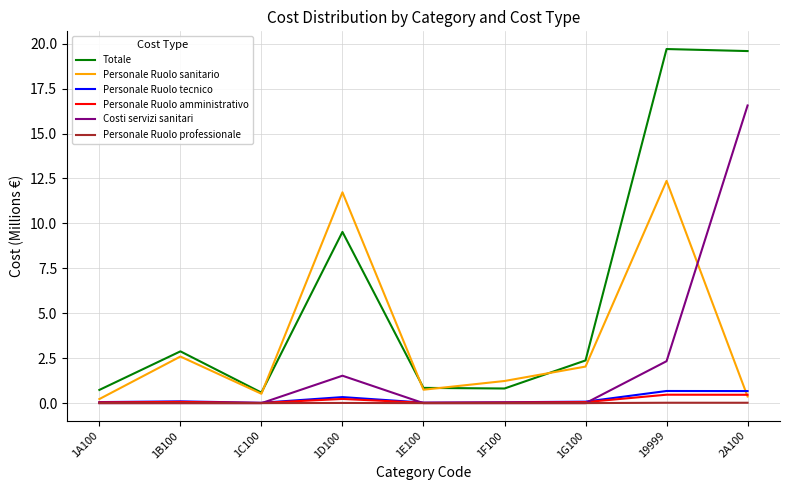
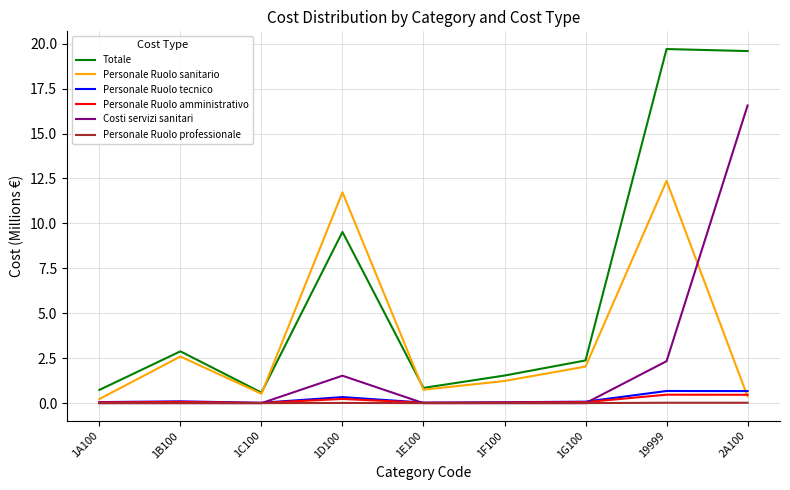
  {
    "Totale": {
      "1A100": 0.7,
      "1B100": 2.9,
      "1D100": 9.5,
-     "1F100": 0.8,
+     "1F100": 1.5,
      "1G100": 2.4,
      "19999": 19.7,
      "2A100": 19.6
    },
    "Personale Ruolo sanitario": {
      "1A100": 0.2,
      "1B100": 2.6,
      "1D100": 11.7,
      "1F100": 1.2,
      "1G100": 2.0,
      "19999": 12.4
    },
    "Personale Ruolo tecnico": {
      "19999": 0.7,
      "2A100": 0.7
    },
    "Personale Ruolo amministrativo": {
      "19999": 0.5
    },
    "Costi servizi sanitari": {
      "1D100": 1.5,
      "19999": 2.3,
      "2A100": 16.6
    },
    "Personale Ruolo professionale": {
      "1D100": 0.0,
      "19999": 0.0,
      "2A100": 0.0
    }
  }
